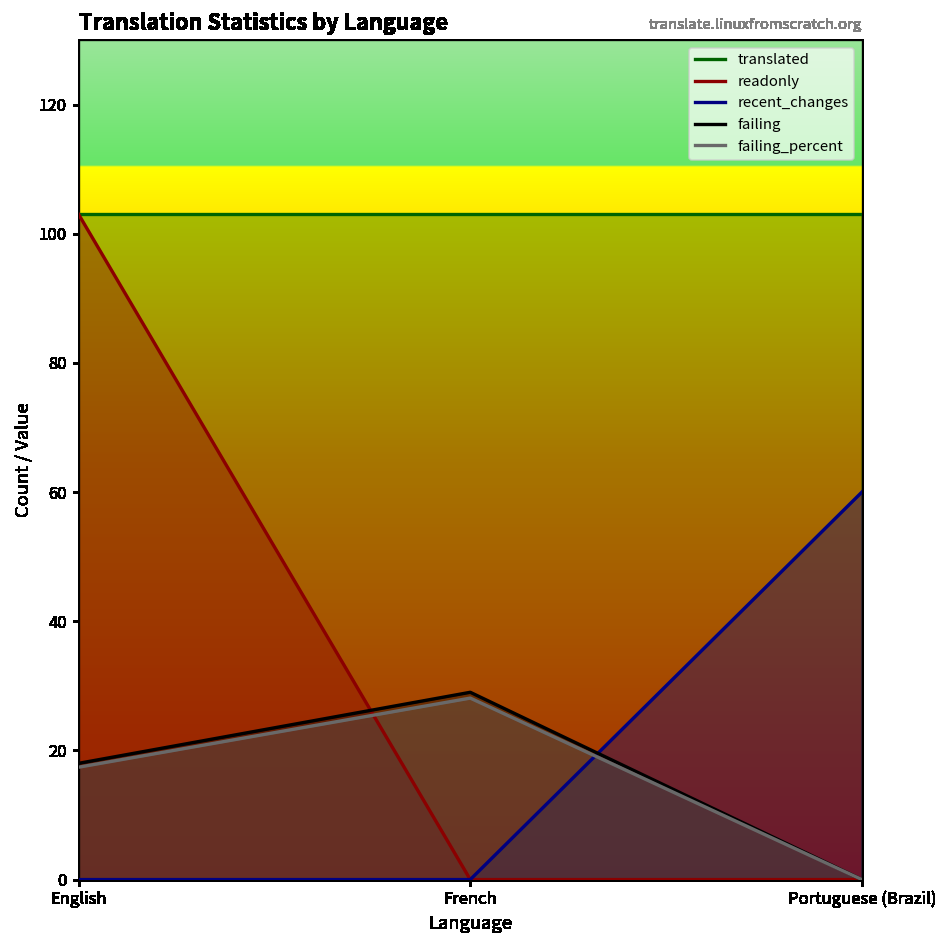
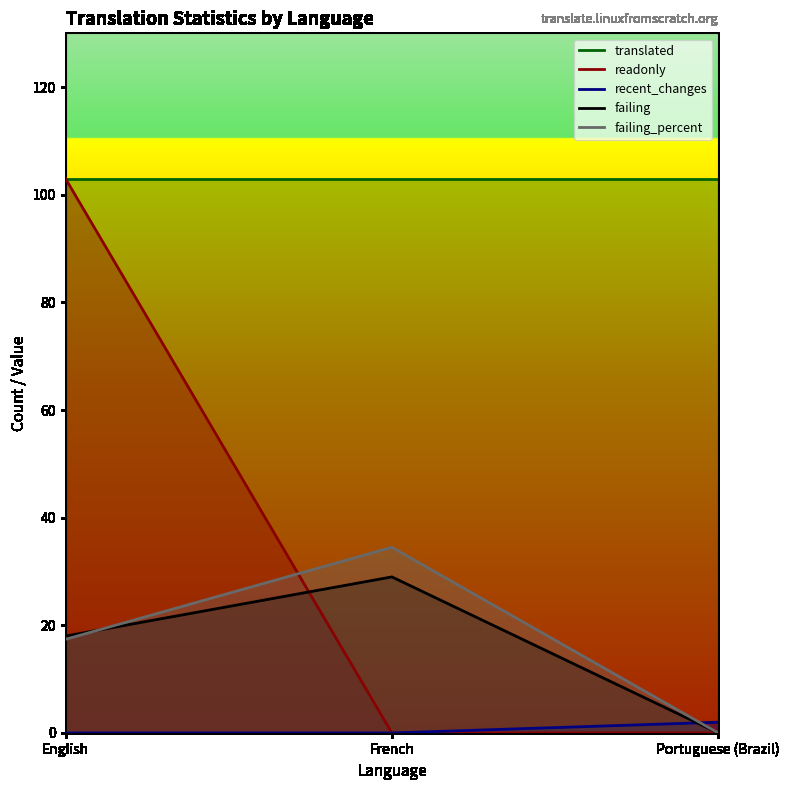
  {
    "recent_changes": {
      "English": 0,
-     "Portuguese (Brazil)": 60
+     "Portuguese (Brazil)": 2
    },
    "failing_percent": {
      "English": 17,
-     "French": 28
+     "French": 35
    }
  }
